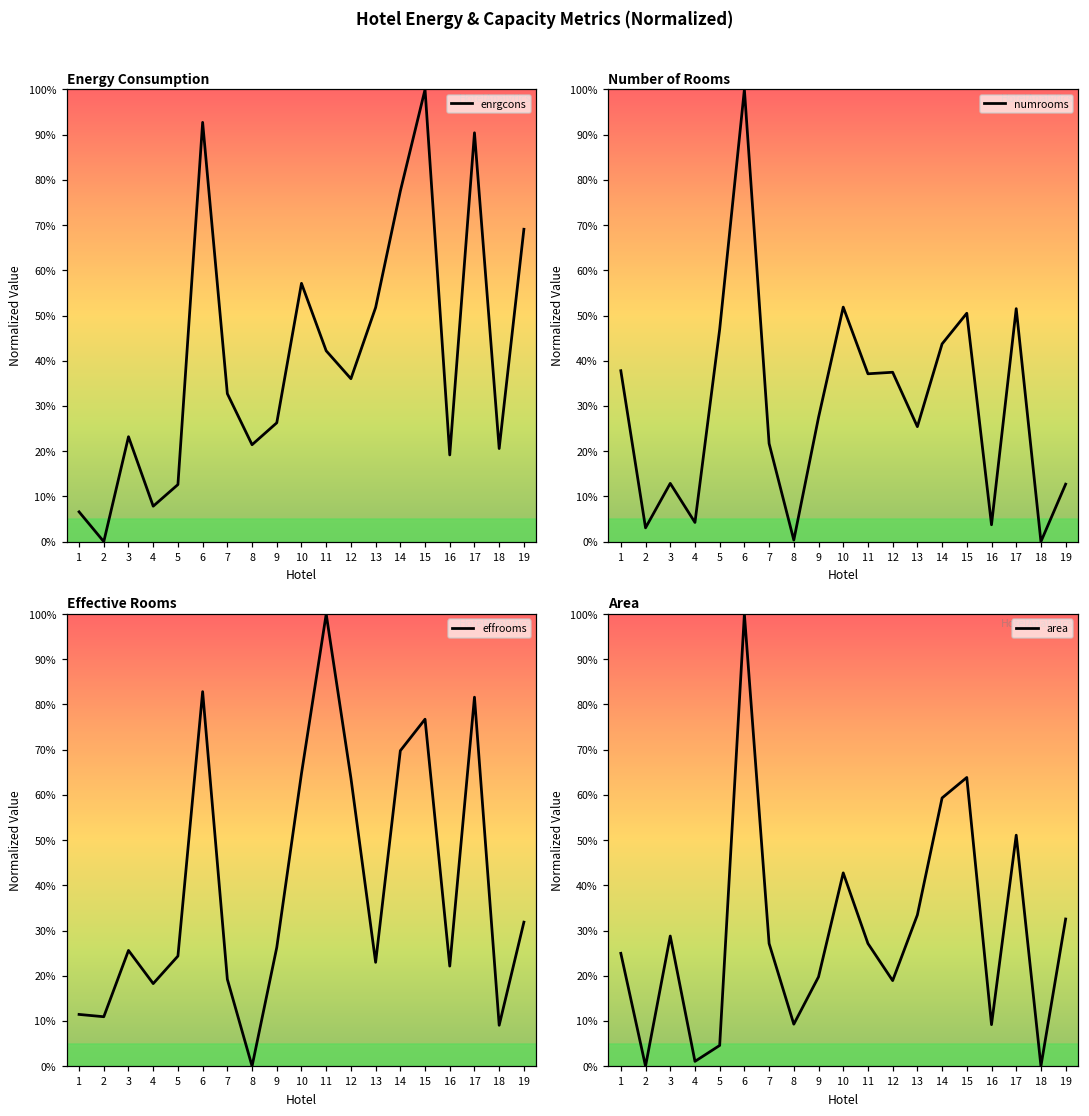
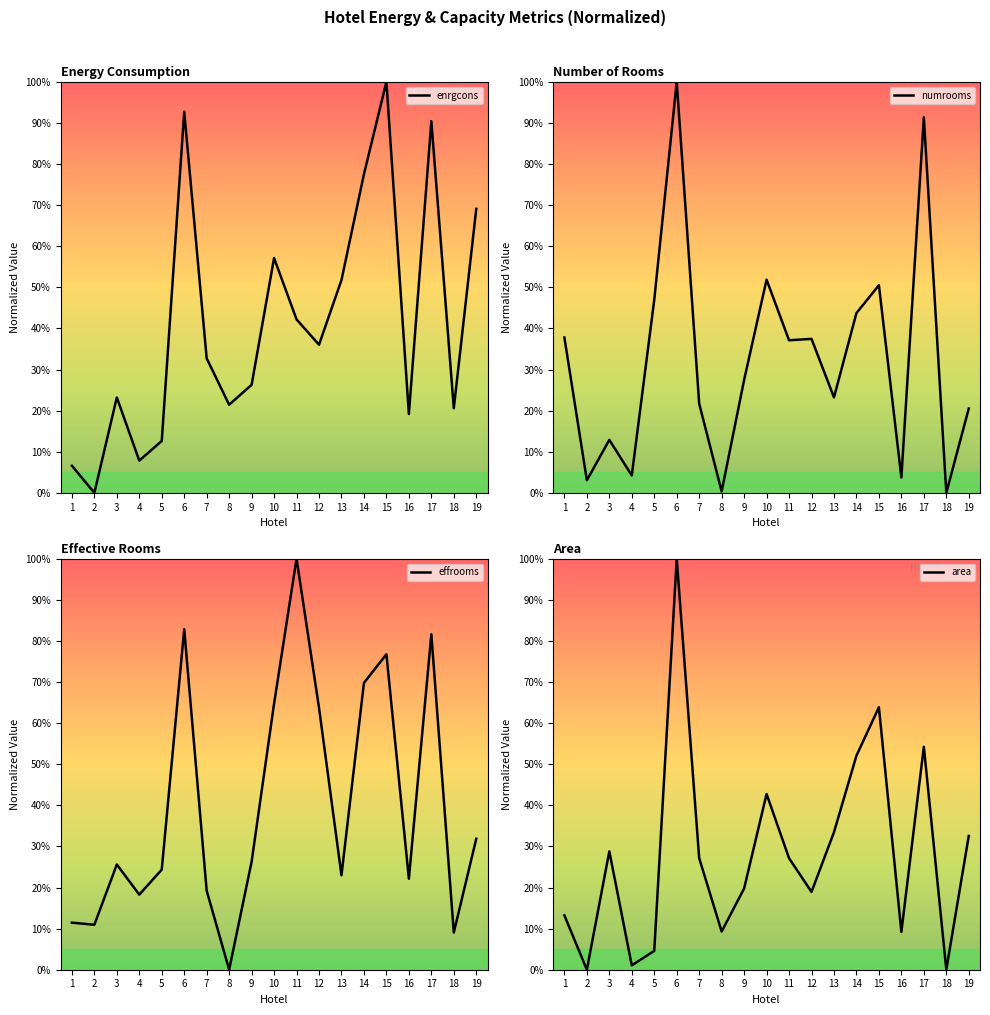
  {
    "Energy Consumption": {
      "1": "7%",
      "3": "23%",
      "4": "8%",
      "5": "13%",
      "6": "93%",
      "7": "33%",
      "8": "21%",
      "9": "26%",
      "10": "57%",
      "11": "42%",
      "12": "36%",
      "13": "52%",
      "14": "78%",
      "15": "100%",
      "16": "19%",
      "17": "90%",
      "18": "21%",
      "19": "69%"
    },
    "Number of Rooms": {
      "1": "38%",
      "3": "13%",
      "5": "47%",
      "6": "100%",
      "7": "22%",
      "9": "27%",
      "10": "52%",
      "11": "37%",
      "12": "37%",
-     "13": "25%",
+     "13": "23%",
      "14": "44%",
      "15": "51%",
-     "17": "52%",
-     "19": "13%"
+     "17": "91%",
+     "19": "21%"
    },
    "Effective Rooms": {
      "1": "11%",
      "2": "11%",
      "3": "26%",
      "4": "18%",
      "5": "24%",
      "6": "83%",
      "7": "19%",
      "9": "26%",
      "10": "65%",
      "11": "100%",
      "12": "64%",
      "13": "23%",
      "14": "70%",
      "15": "77%",
      "16": "22%",
      "17": "82%",
      "18": "9%",
      "19": "32%"
    },
    "Area": {
-     "1": "25%",
+     "1": "13%",
      "3": "29%",
      "6": "100%",
      "7": "27%",
      "8": "9%",
      "9": "20%",
      "10": "43%",
      "11": "27%",
      "12": "19%",
      "13": "33%",
-     "14": "59%",
+     "14": "52%",
      "15": "64%",
      "16": "9%",
-     "17": "51%",
+     "17": "54%",
      "19": "33%"
    }
  }
